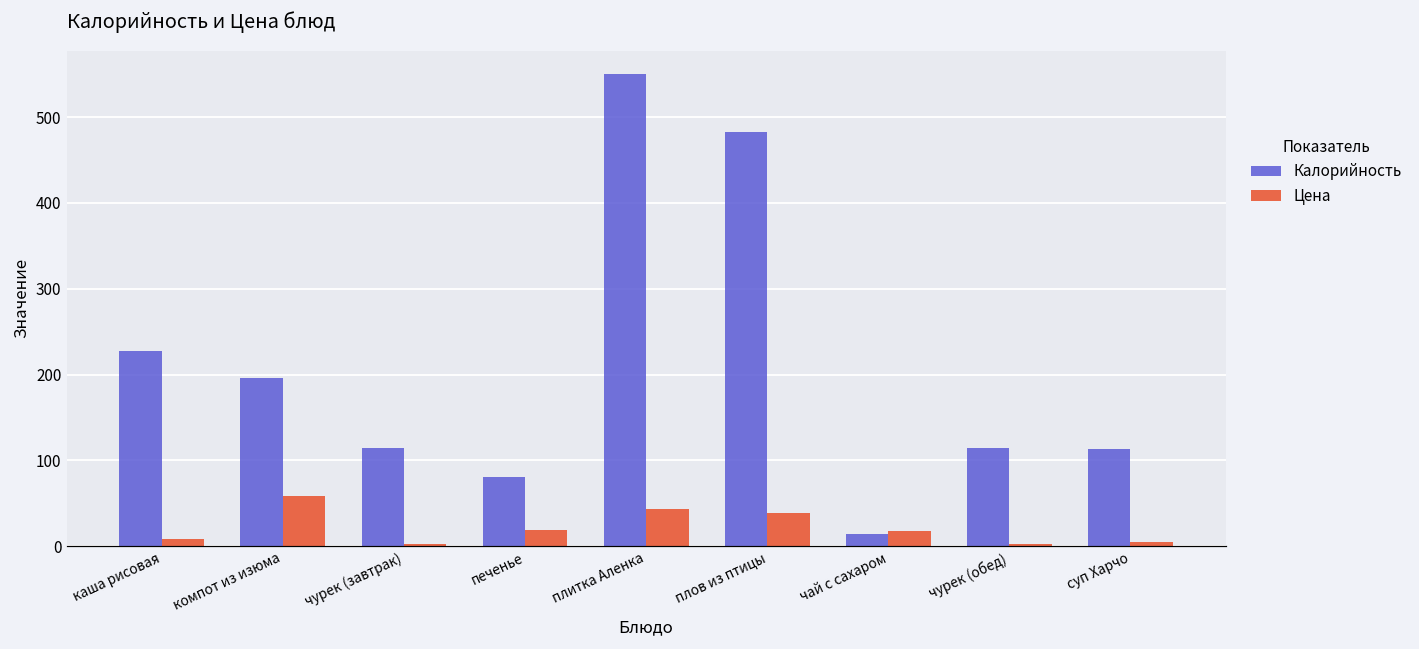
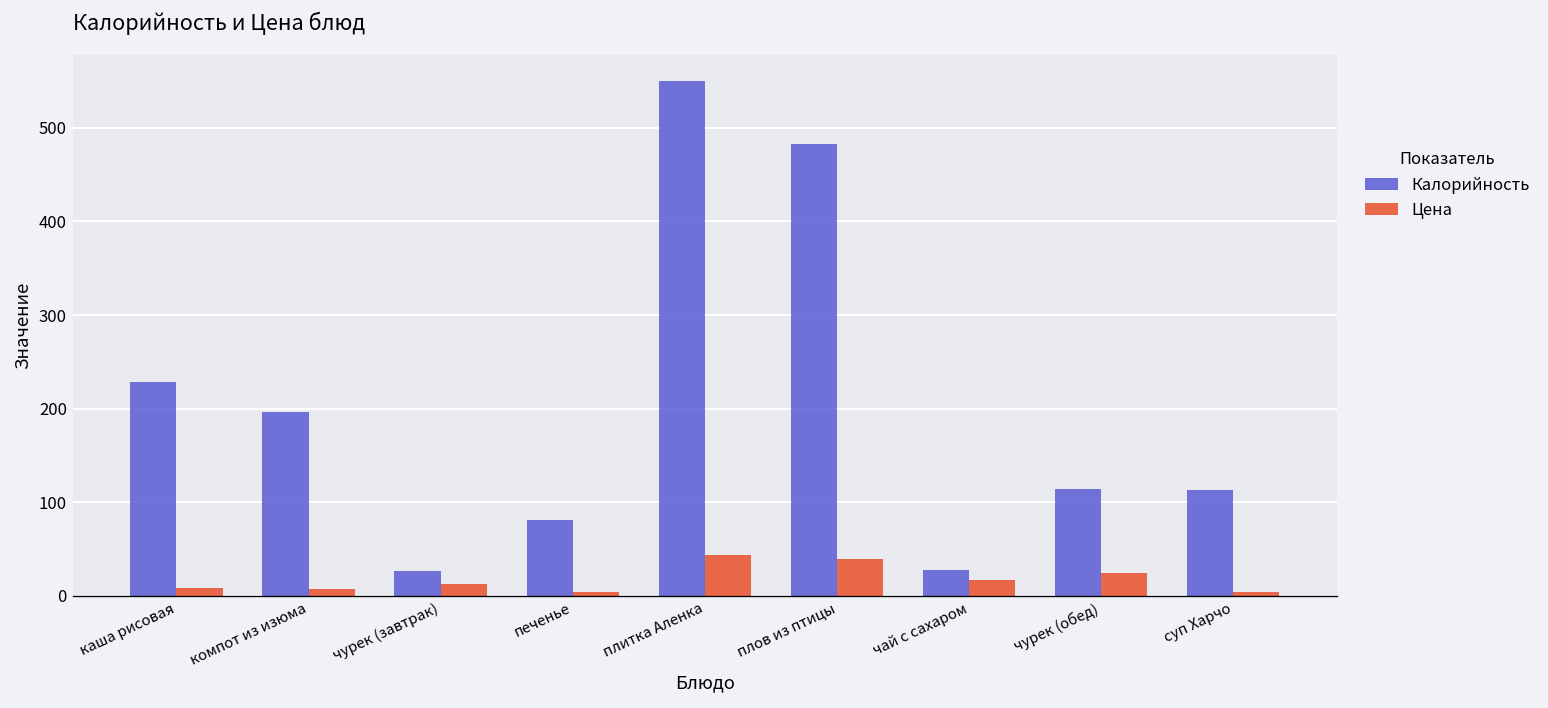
  {
    "Калорийность": {
      "каша рисовая": 230,
      "компот из изюма": 200,
-     "чурек (завтрак)": 110,
+     "чурек (завтрак)": 30,
      "печенье": 80,
      "плитка Аленка": 550,
      "плов из птицы": 480,
-     "чай с сахаром": 10,
+     "чай с сахаром": 30,
      "чурек (обед)": 110,
      "суп Харчо": 110
    },
    "Цена": {
      "каша рисовая": 10,
-     "компот из изюма": 60,
-     "чурек (завтрак)": 0,
-     "печенье": 20,
+     "компот из изюма": 10,
+     "чурек (завтрак)": 10,
+     "печенье": 0,
      "плитка Аленка": 40,
      "плов из птицы": 40,
      "чай с сахаром": 20,
-     "чурек (обед)": 0,
+     "чурек (обед)": 20,
      "суп Харчо": 0
    }
  }
